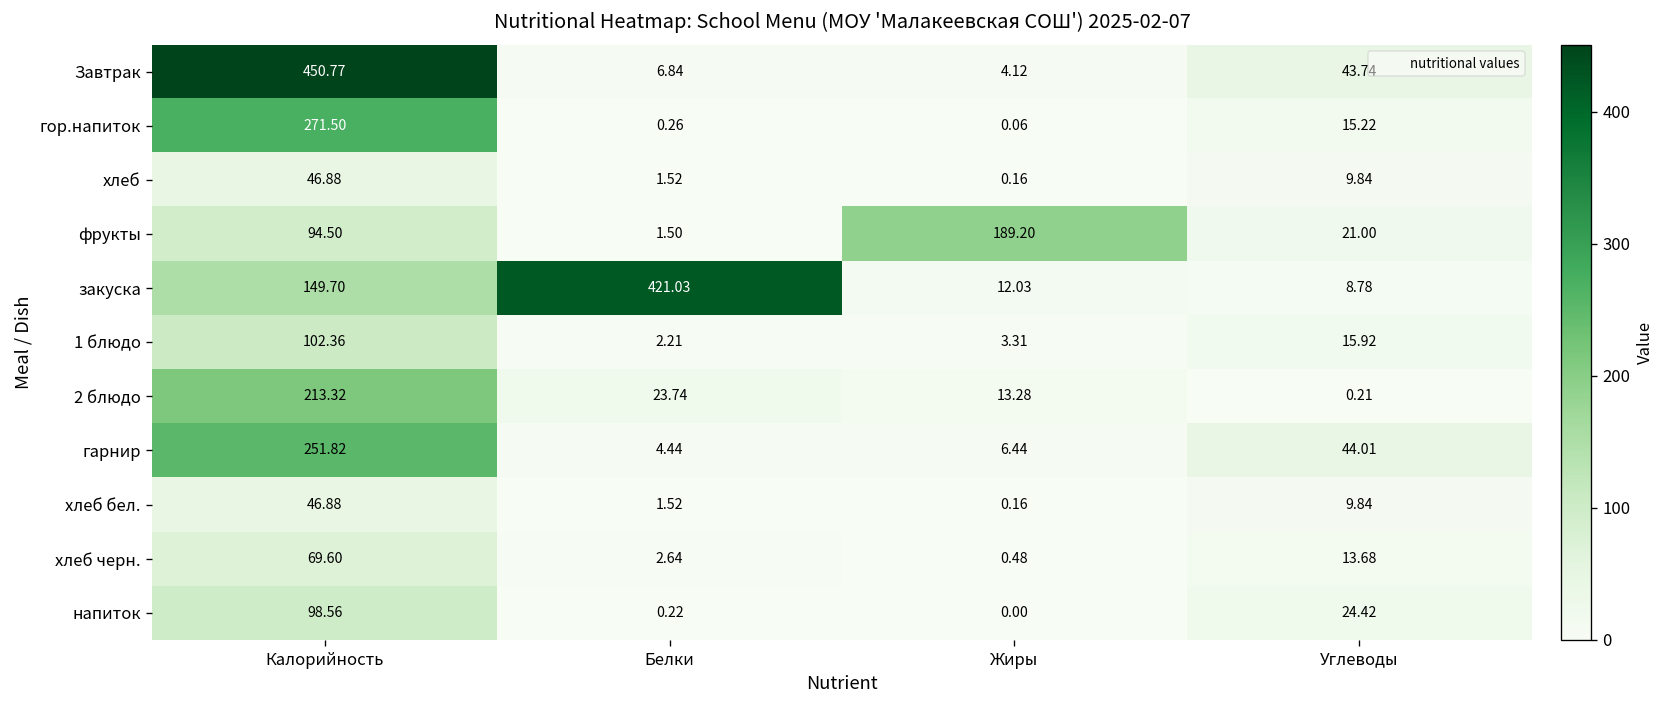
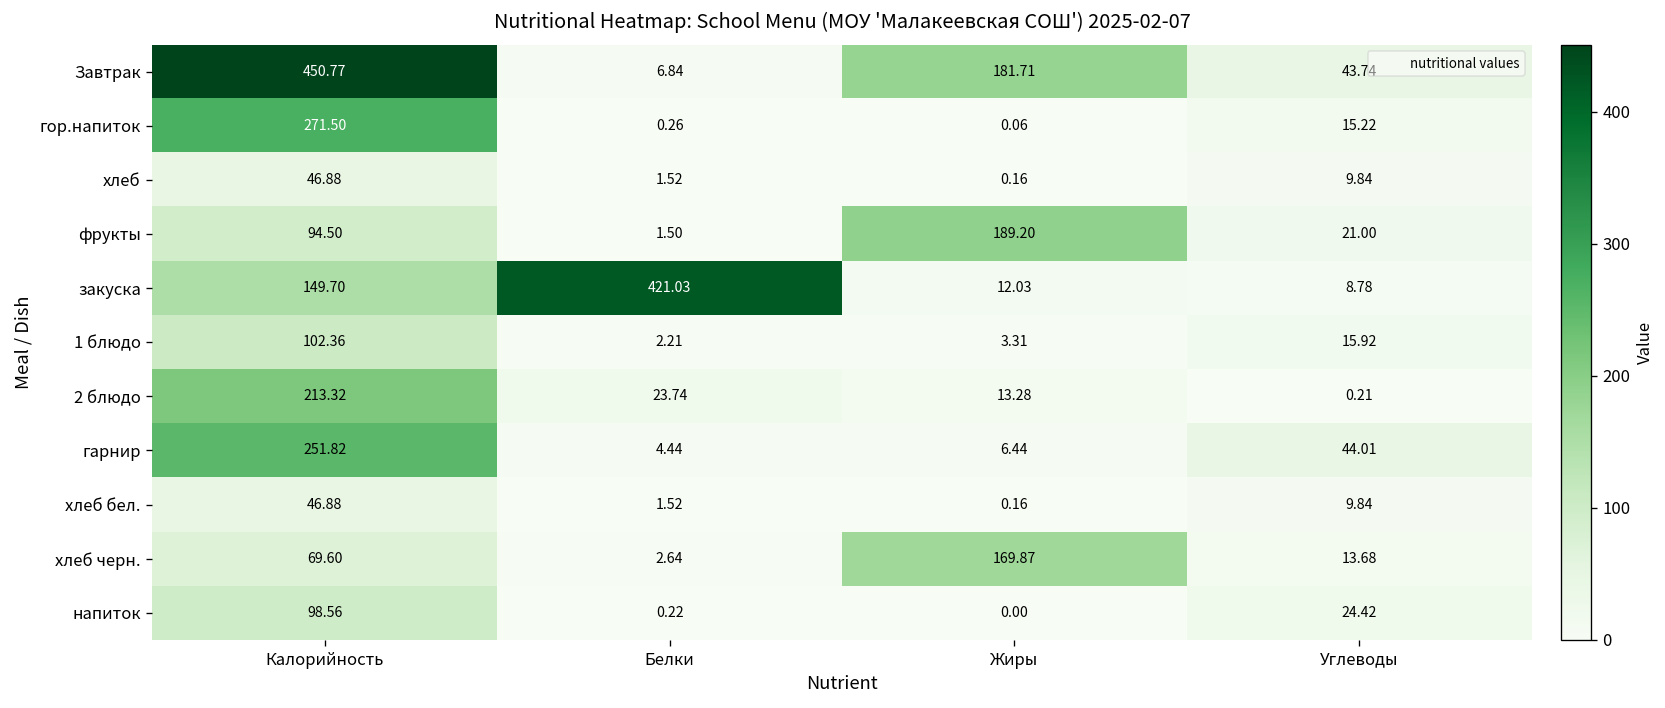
  {
    "Завтрак": {
      "Калорийность": 450.77,
      "Белки": 6.84,
-     "Жиры": 4.12
+     "Жиры": 181.71
    },
    "гор.напиток": {
      "Калорийность": 271.50,
      "Белки": 0.26,
      "Жиры": 0.06,
      "Углеводы": 15.22
    },
    "хлеб": {
      "Калорийность": 46.88,
      "Белки": 1.52,
      "Жиры": 0.16,
      "Углеводы": 9.84
    },
    "фрукты": {
      "Калорийность": 94.50,
      "Белки": 1.50,
      "Жиры": 189.20,
      "Углеводы": 21.00
    },
    "закуска": {
      "Калорийность": 149.70,
      "Белки": 421.03,
      "Жиры": 12.03,
      "Углеводы": 8.78
    },
    "1 блюдо": {
      "Калорийность": 102.36,
      "Белки": 2.21,
      "Жиры": 3.31,
      "Углеводы": 15.92
    },
    "2 блюдо": {
      "Калорийность": 213.32,
      "Белки": 23.74,
      "Жиры": 13.28,
      "Углеводы": 0.21
    },
    "гарнир": {
      "Калорийность": 251.82,
      "Белки": 4.44,
      "Жиры": 6.44,
      "Углеводы": 44.01
    },
    "хлеб бел.": {
      "Калорийность": 46.88,
      "Белки": 1.52,
      "Жиры": 0.16,
      "Углеводы": 9.84
    },
    "хлеб черн.": {
      "Калорийность": 69.60,
      "Белки": 2.64,
-     "Жиры": 0.48,
+     "Жиры": 169.87,
      "Углеводы": 13.68
    },
    "напиток": {
      "Калорийность": 98.56,
      "Белки": 0.22,
      "Жиры": 0.00,
      "Углеводы": 24.42
    }
  }
